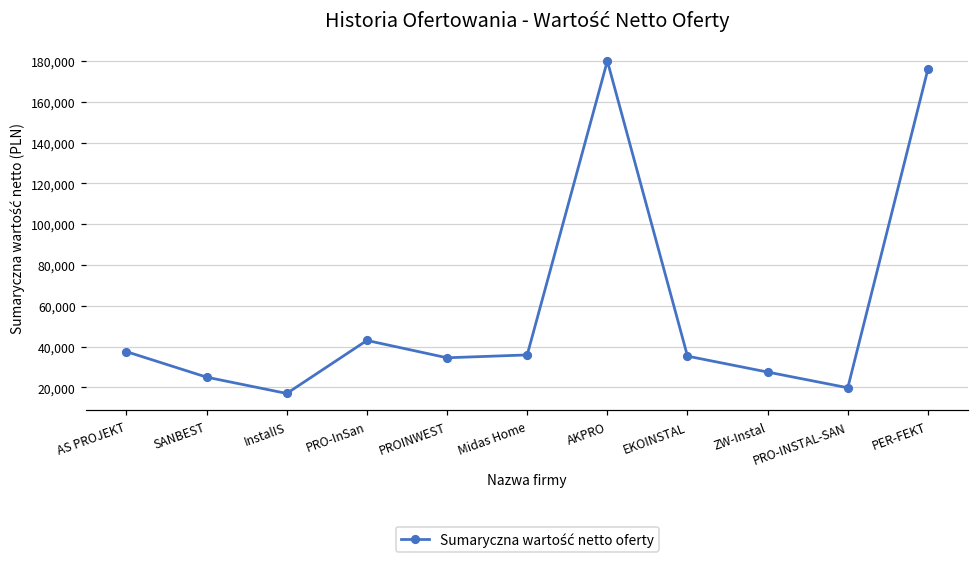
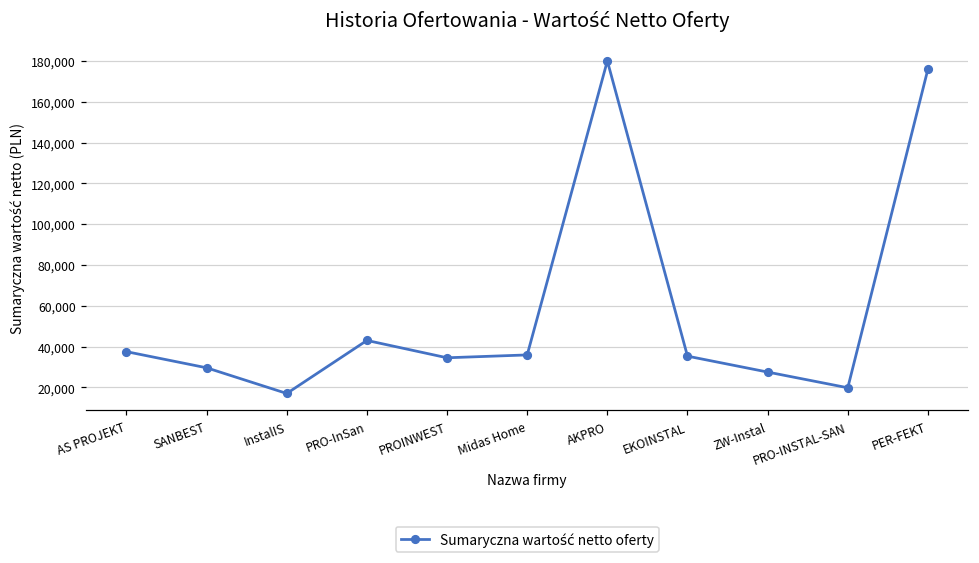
  {
    "AS PROJEKT": "38,000",
-   "SANBEST": "25,000",
+   "SANBEST": "30,000",
    "InstalIS": "17,000",
    "PRO-InSan": "43,000",
    "PROINWEST": "35,000",
    "Midas Home": "36,000",
    "AKPRO": "180,000",
    "EKOINSTAL": "35,000",
    "ZW-Instal": "28,000",
    "PRO-INSTAL-SAN": "20,000",
    "PER-FEKT": "176,000"
  }
